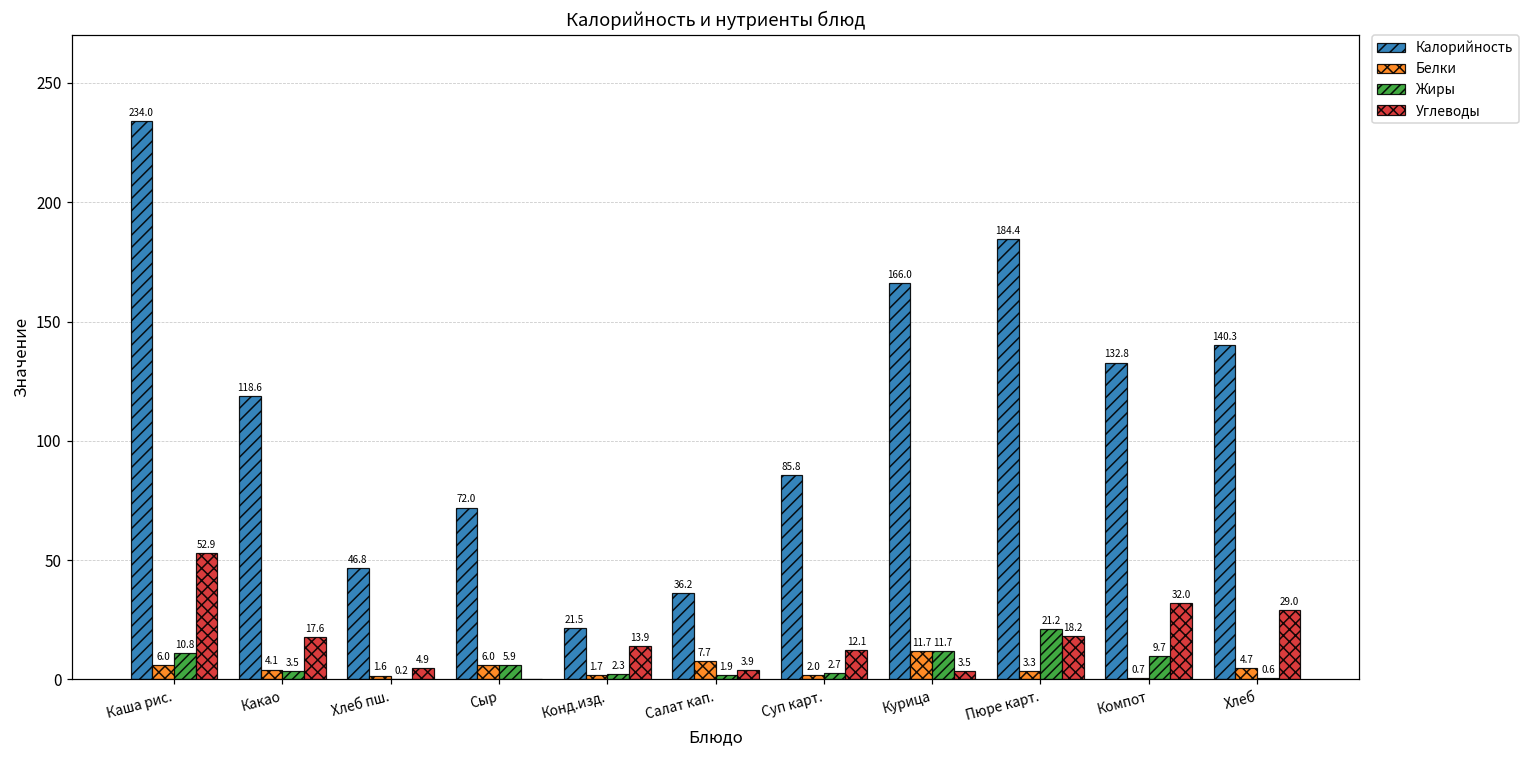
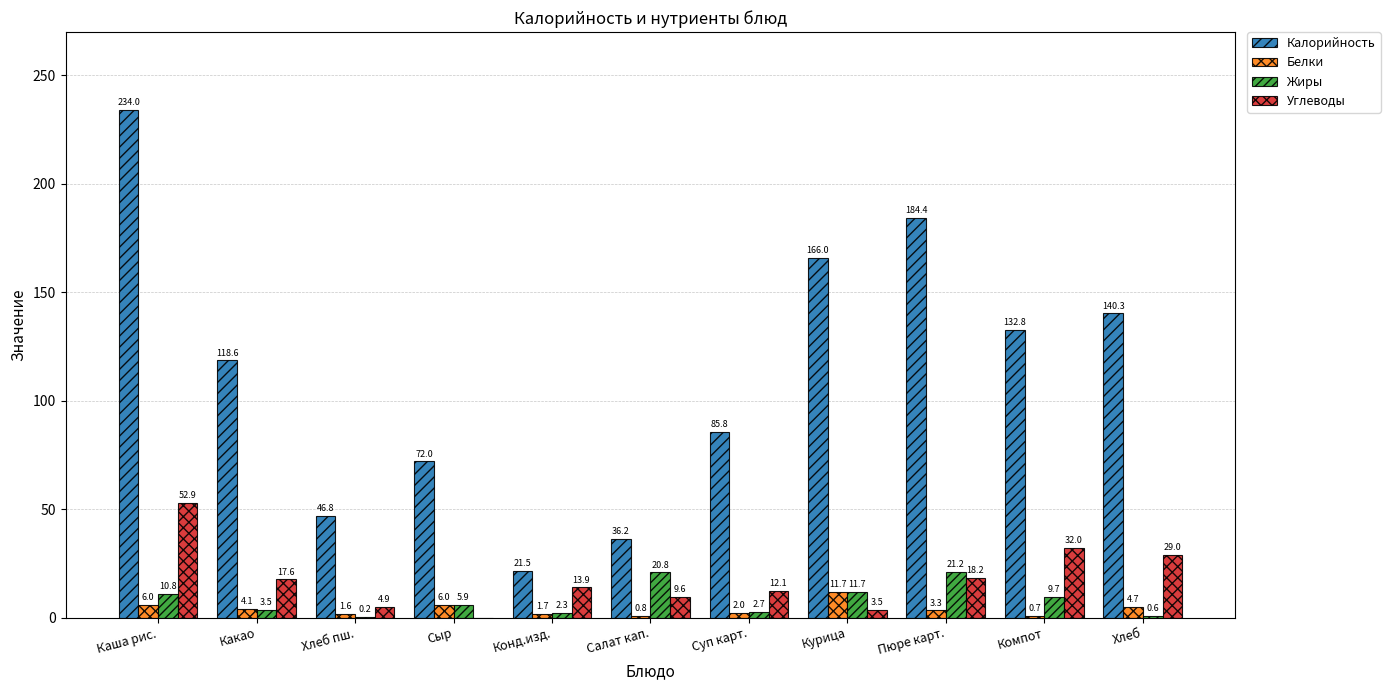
  {
    "Калорийность": {
      "Каша рис.": 234.0,
      "Какао": 118.6,
      "Хлеб пш.": 46.8,
      "Сыр": 72.0,
      "Конд.изд.": 21.5,
      "Салат кап.": 36.2,
      "Суп карт.": 85.8,
      "Курица": 166.0,
      "Пюре карт.": 184.4,
      "Компот": 132.8,
      "Хлеб": 140.3
    },
    "Белки": {
      "Каша рис.": 6.0,
      "Какао": 4.1,
      "Хлеб пш.": 1.6,
      "Сыр": 6.0,
      "Конд.изд.": 1.7,
-     "Салат кап.": 7.7,
+     "Салат кап.": 0.8,
      "Суп карт.": 2.0,
      "Курица": 11.7,
      "Пюре карт.": 3.3,
      "Компот": 0.7,
      "Хлеб": 4.7
    },
    "Жиры": {
      "Каша рис.": 10.8,
      "Какао": 3.5,
      "Хлеб пш.": 0.2,
      "Сыр": 5.9,
      "Конд.изд.": 2.3,
-     "Салат кап.": 1.9,
+     "Салат кап.": 20.8,
      "Суп карт.": 2.7,
      "Курица": 11.7,
      "Пюре карт.": 21.2,
      "Компот": 9.7,
      "Хлеб": 0.6
    },
    "Углеводы": {
      "Каша рис.": 52.9,
      "Какао": 17.6,
      "Хлеб пш.": 4.9,
      "Конд.изд.": 13.9,
-     "Салат кап.": 3.9,
+     "Салат кап.": 9.6,
      "Суп карт.": 12.1,
      "Курица": 3.5,
      "Пюре карт.": 18.2,
      "Компот": 32.0,
      "Хлеб": 29.0
    }
  }
